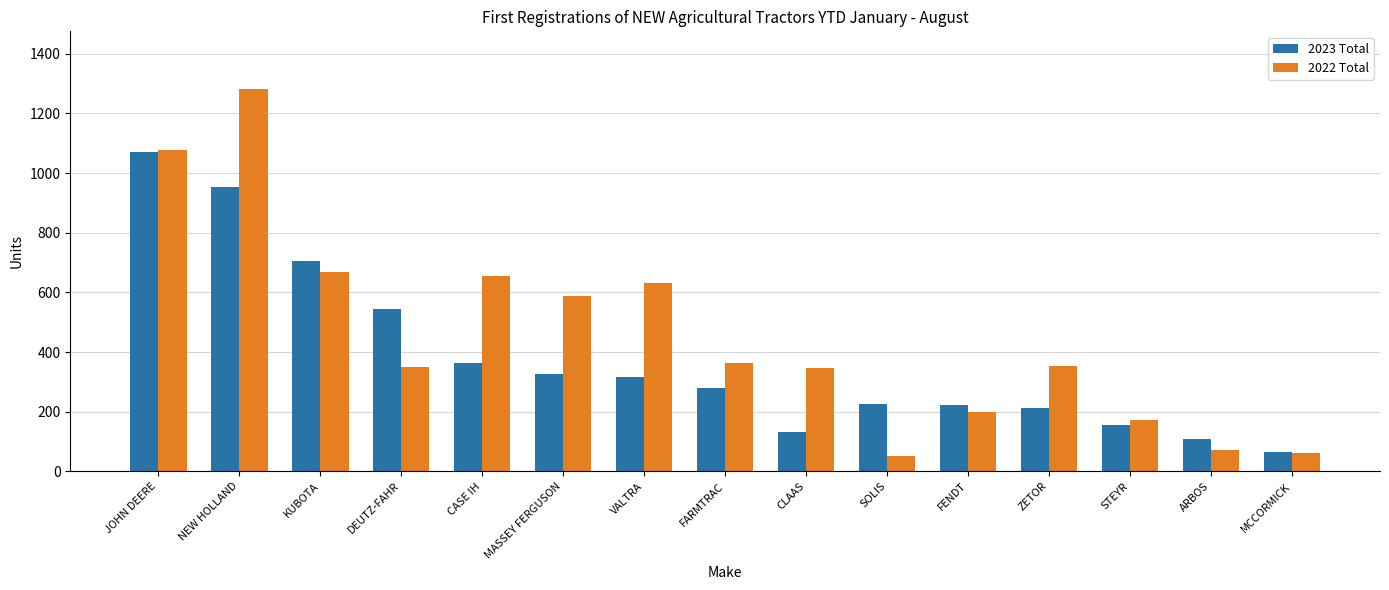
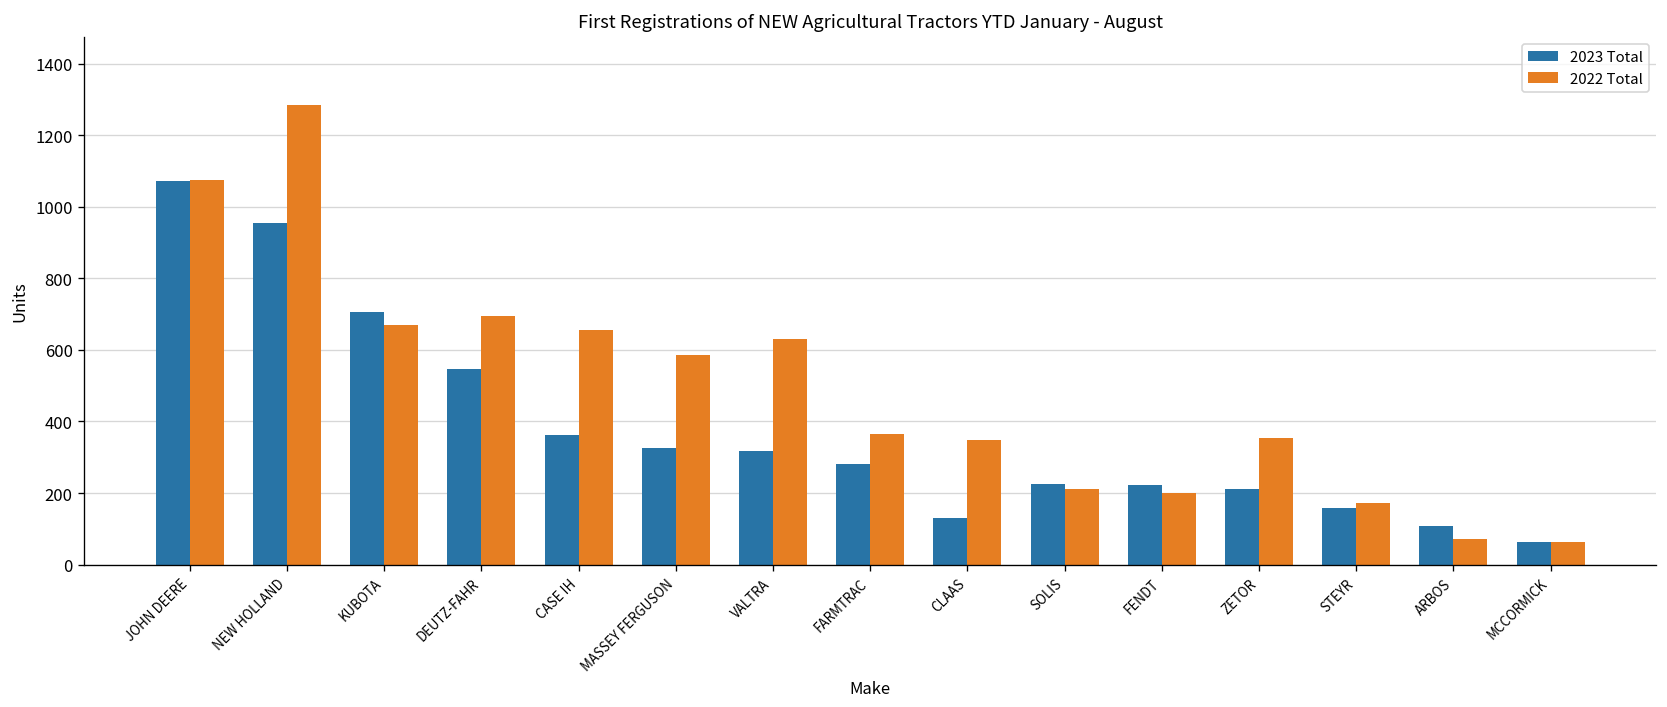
  {
    "2023 Total": {
      "JOHN DEERE": 1070,
      "NEW HOLLAND": 950,
      "KUBOTA": 710,
      "DEUTZ-FAHR": 550,
      "CASE IH": 360,
      "MASSEY FERGUSON": 330,
      "VALTRA": 320,
      "FARMTRAC": 280,
      "CLAAS": 130,
      "SOLIS": 230,
      "FENDT": 220,
      "ZETOR": 210,
      "STEYR": 160,
      "ARBOS": 110,
      "MCCORMICK": 60
    },
    "2022 Total": {
      "JOHN DEERE": 1080,
      "NEW HOLLAND": 1280,
      "KUBOTA": 670,
-     "DEUTZ-FAHR": 350,
+     "DEUTZ-FAHR": 700,
      "CASE IH": 660,
      "MASSEY FERGUSON": 590,
      "VALTRA": 630,
      "FARMTRAC": 360,
      "CLAAS": 350,
-     "SOLIS": 50,
+     "SOLIS": 210,
      "FENDT": 200,
      "ZETOR": 350,
      "STEYR": 170,
      "ARBOS": 70,
      "MCCORMICK": 60
    }
  }
